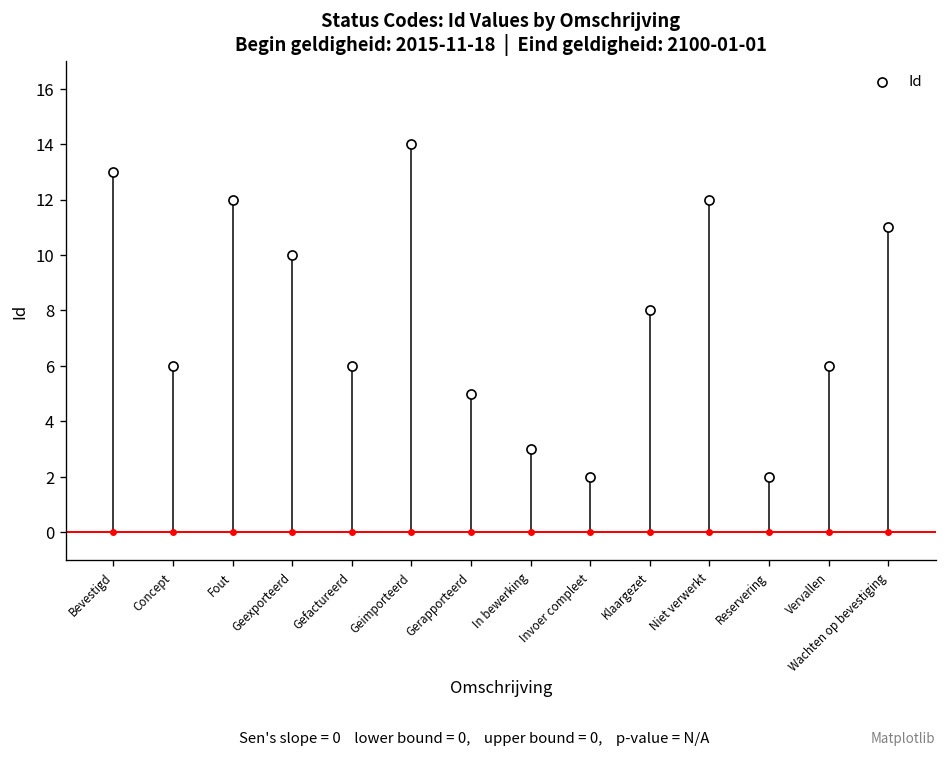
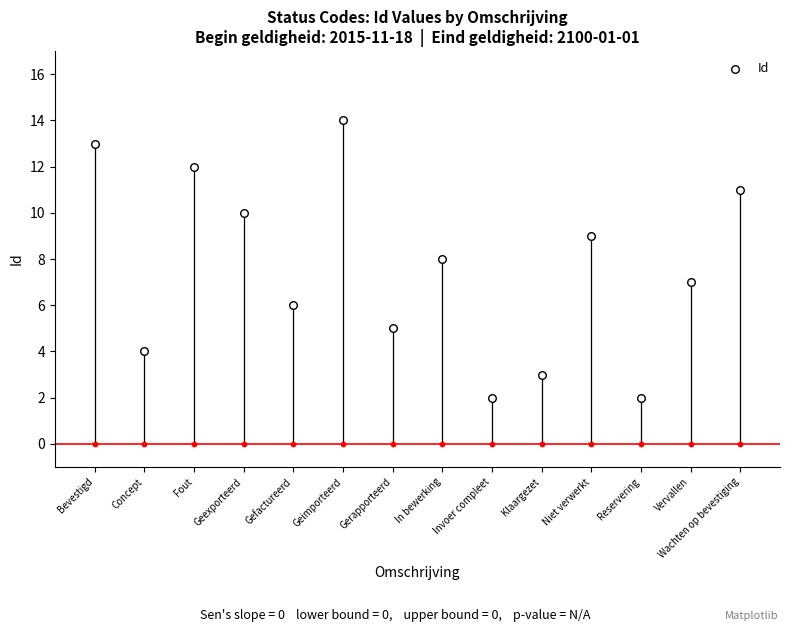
  {
    "Id": {
-     "Concept": 6,
-     "In bewerking": 3,
-     "Klaargezet": 8,
-     "Niet verwerkt": 12,
-     "Vervallen": 6
+     "Concept": 4,
+     "In bewerking": 8,
+     "Klaargezet": 3,
+     "Niet verwerkt": 9,
+     "Vervallen": 7
    }
  }
